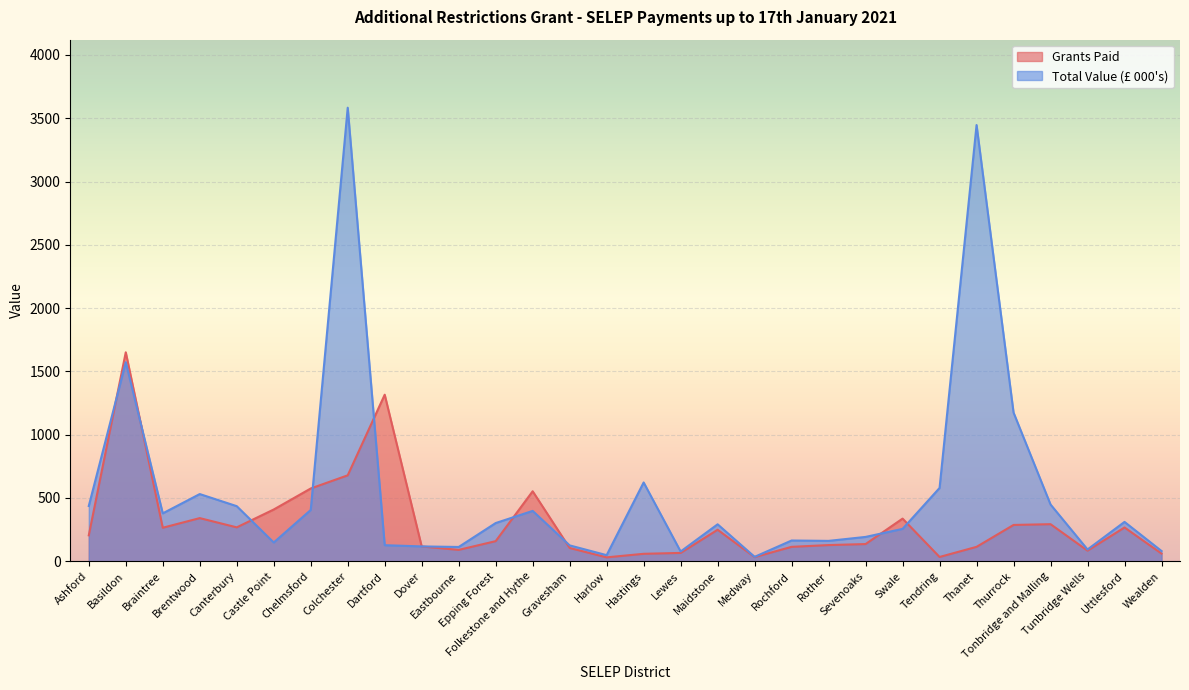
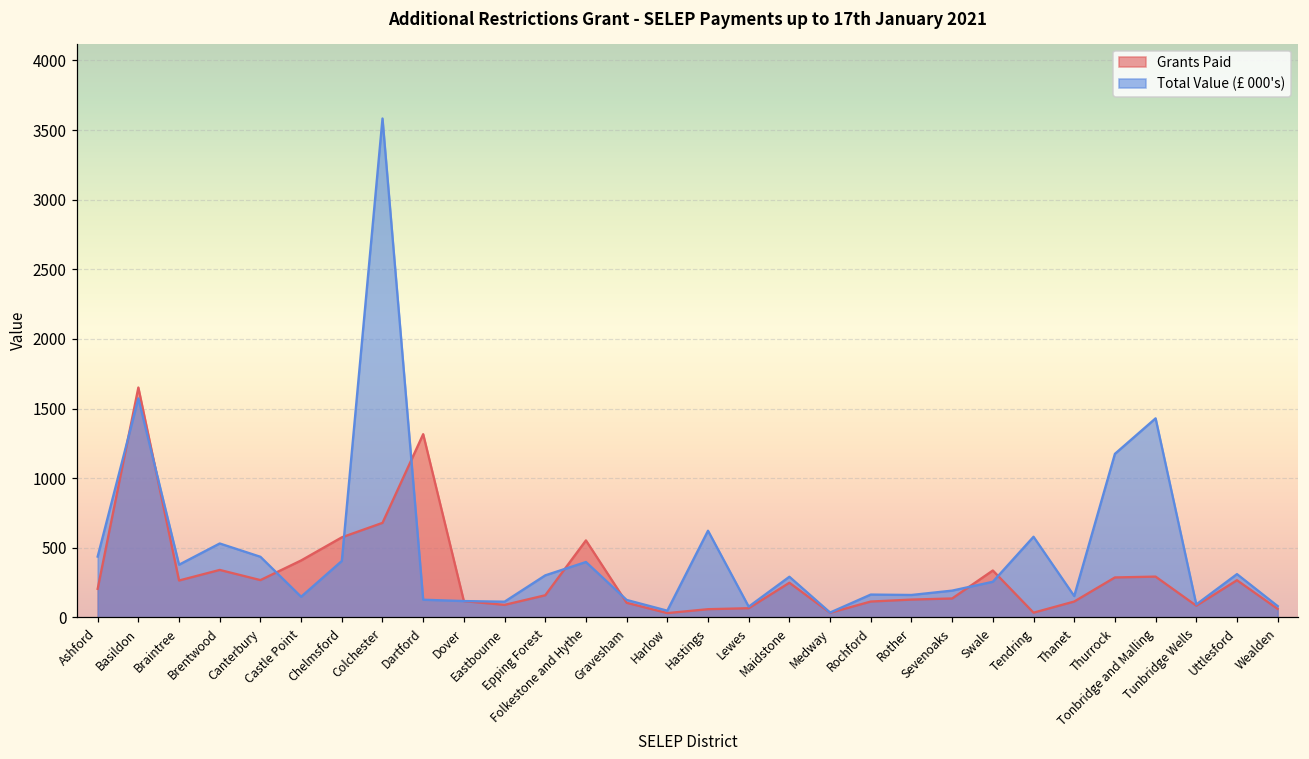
  {
    "Grants Paid": {
      "Ashford": 210,
      "Basildon": 1650,
      "Braintree": 270,
      "Brentwood": 340,
      "Canterbury": 270,
      "Castle Point": 410,
      "Chelmsford": 580,
      "Colchester": 680,
      "Dartford": 1320,
      "Eastbourne": 90,
      "Epping Forest": 160,
      "Folkestone and Hythe": 550,
      "Gravesham": 110,
      "Hastings": 60,
      "Maidstone": 250,
      "Rochford": 110,
      "Rother": 130,
      "Sevenoaks": 140,
      "Swale": 340,
      "Tendring": 30,
      "Thanet": 110,
      "Thurrock": 290,
      "Tonbridge and Malling": 290,
      "Uttlesford": 270,
      "Wealden": 60
    },
    "Total Value (£ 000's)": {
      "Ashford": 440,
      "Basildon": 1570,
      "Braintree": 380,
      "Brentwood": 530,
      "Canterbury": 440,
      "Castle Point": 150,
      "Chelmsford": 410,
      "Colchester": 3580,
      "Dartford": 130,
      "Eastbourne": 110,
      "Epping Forest": 300,
      "Folkestone and Hythe": 400,
      "Gravesham": 130,
      "Hastings": 620,
      "Maidstone": 290,
      "Rochford": 160,
      "Rother": 160,
      "Sevenoaks": 190,
      "Swale": 260,
      "Tendring": 580,
-     "Thanet": 3450,
+     "Thanet": 150,
      "Thurrock": 1170,
-     "Tonbridge and Malling": 450,
+     "Tonbridge and Malling": 1430,
      "Uttlesford": 310,
      "Wealden": 80
    }
  }
